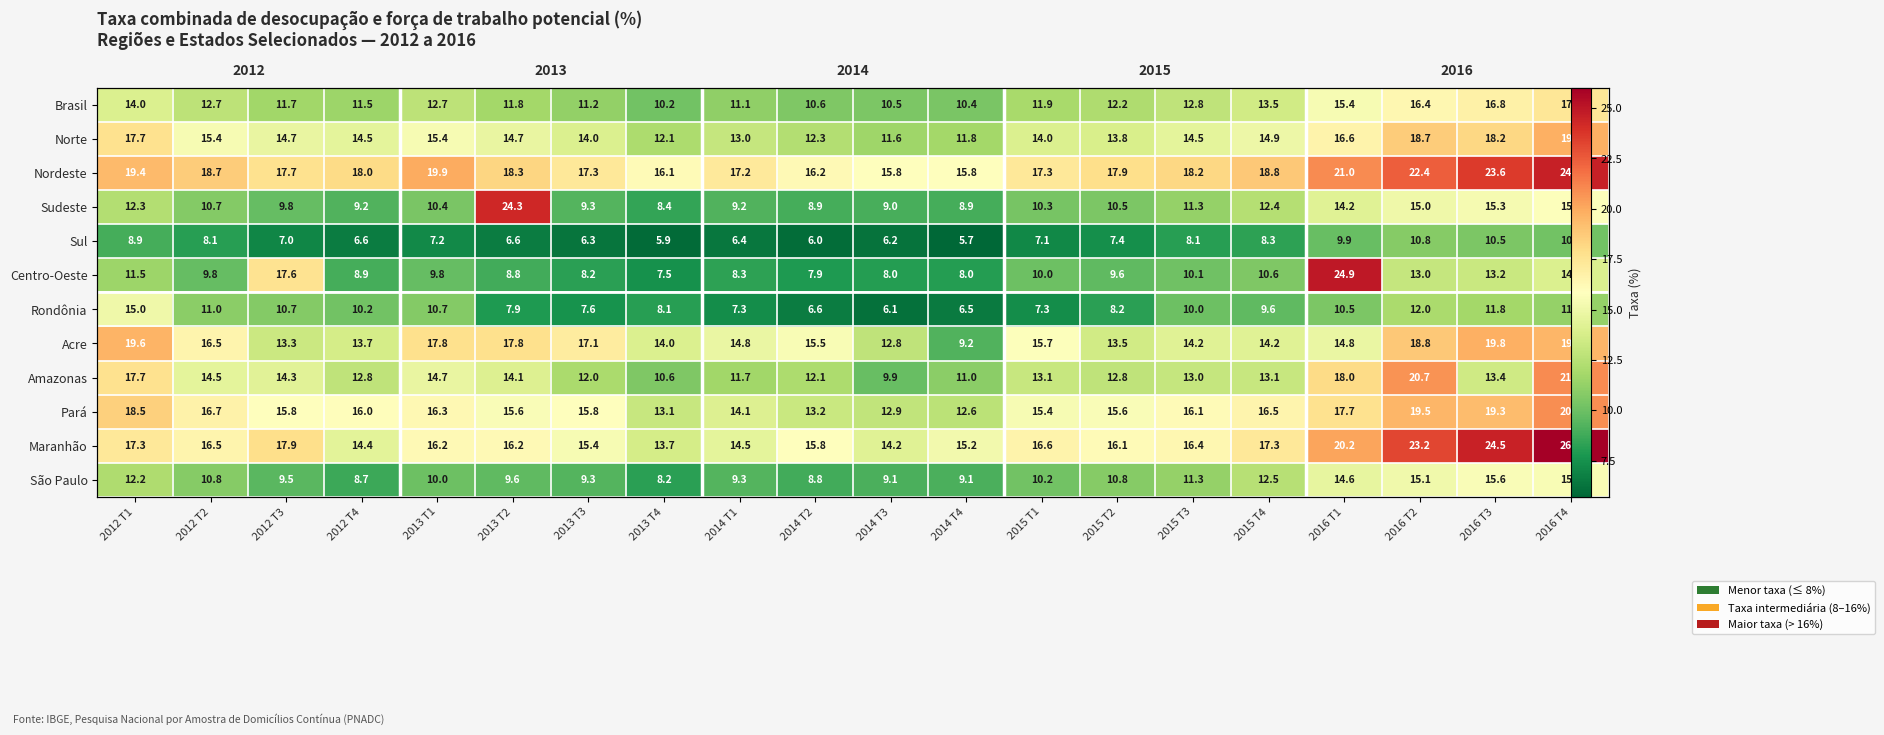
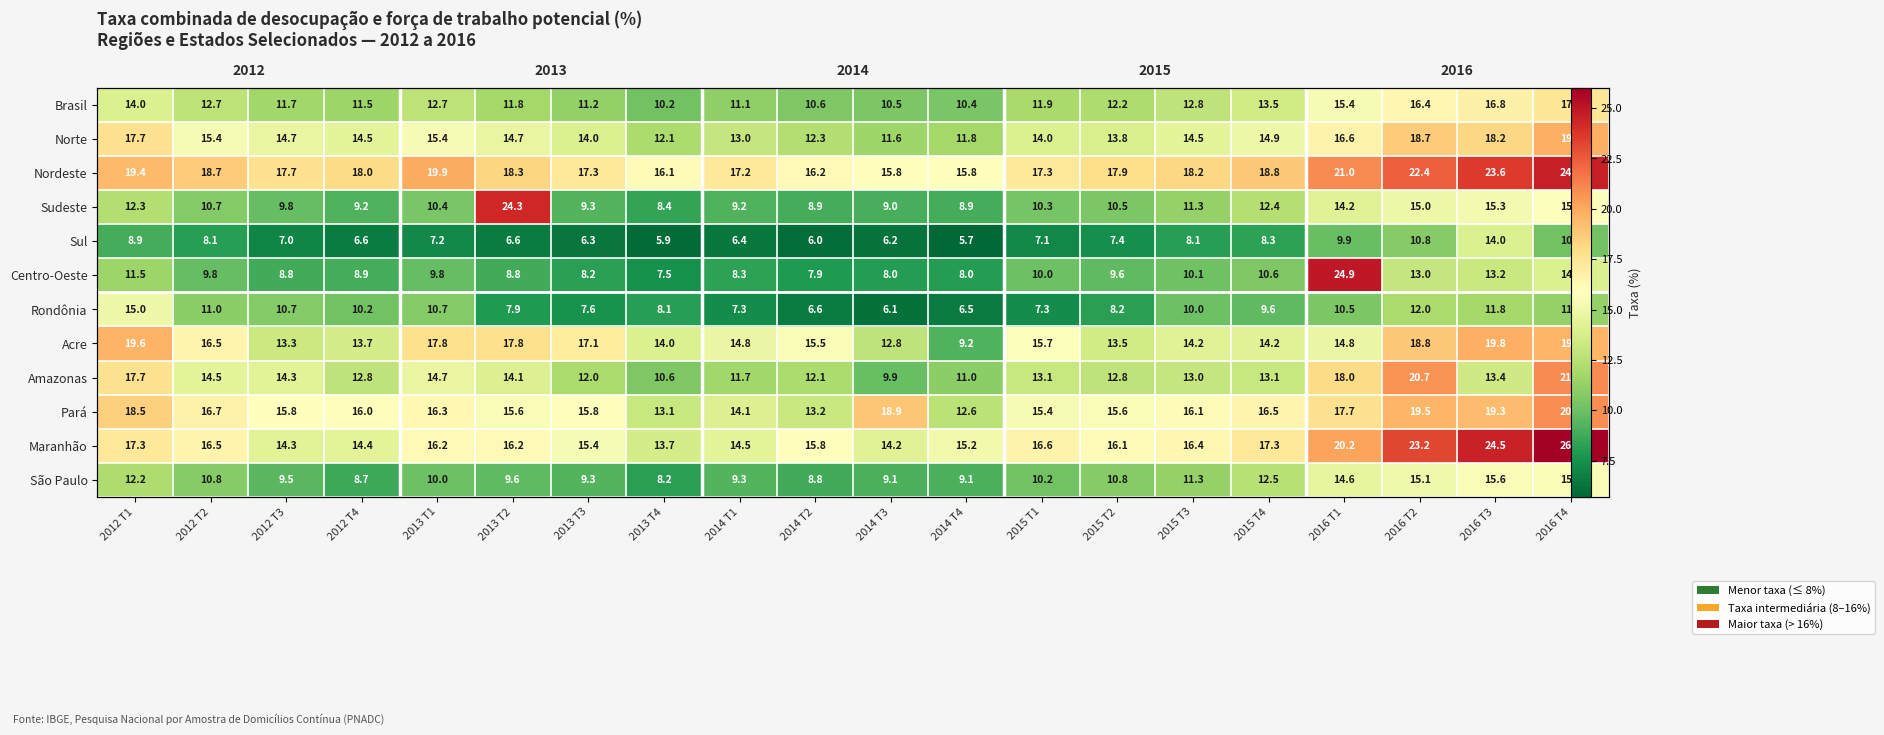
  {
    "Sul": {
      "2012 T1": 8.9,
      "2012 T2": 8.1,
      "2012 T3": 7.0,
      "2012 T4": 6.6,
      "2013 T1": 7.2,
      "2013 T2": 6.6,
      "2013 T3": 6.3,
      "2013 T4": 5.9,
      "2014 T1": 6.4,
      "2014 T2": 6.0,
      "2014 T3": 6.2,
      "2014 T4": 5.7,
      "2015 T1": 7.1,
      "2015 T2": 7.4,
      "2015 T3": 8.1,
      "2015 T4": 8.3,
      "2016 T1": 9.9,
      "2016 T2": 10.8,
-     "2016 T3": 10.5,
+     "2016 T3": 14.0,
      "2016 T4": 10.2
    },
    "Centro-Oeste": {
      "2012 T1": 11.5,
      "2012 T2": 9.8,
-     "2012 T3": 17.6,
+     "2012 T3": 8.8,
      "2012 T4": 8.9,
      "2013 T1": 9.8,
      "2013 T2": 8.8,
      "2013 T3": 8.2,
      "2013 T4": 7.5,
      "2014 T1": 8.3,
      "2014 T2": 7.9,
      "2014 T3": 8.0,
      "2014 T4": 8.0,
      "2015 T1": 10.0,
      "2015 T2": 9.6,
      "2015 T3": 10.1,
      "2015 T4": 10.6,
      "2016 T1": 24.9,
      "2016 T2": 13.0,
      "2016 T3": 13.2,
      "2016 T4": 14.0
    },
    "Pará": {
      "2012 T1": 18.5,
      "2012 T2": 16.7,
      "2012 T3": 15.8,
      "2012 T4": 16.0,
      "2013 T1": 16.3,
      "2013 T2": 15.6,
      "2013 T3": 15.8,
      "2013 T4": 13.1,
      "2014 T1": 14.1,
      "2014 T2": 13.2,
-     "2014 T3": 12.9,
+     "2014 T3": 18.9,
      "2014 T4": 12.6,
      "2015 T1": 15.4,
      "2015 T2": 15.6,
      "2015 T3": 16.1,
      "2015 T4": 16.5,
      "2016 T1": 17.7,
      "2016 T2": 19.5,
      "2016 T3": 19.3,
      "2016 T4": 20.9
    },
    "Maranhão": {
      "2012 T1": 17.3,
      "2012 T2": 16.5,
-     "2012 T3": 17.9,
+     "2012 T3": 14.3,
      "2012 T4": 14.4,
      "2013 T1": 16.2,
      "2013 T2": 16.2,
      "2013 T3": 15.4,
      "2013 T4": 13.7,
      "2014 T1": 14.5,
      "2014 T2": 15.8,
      "2014 T3": 14.2,
      "2014 T4": 15.2,
      "2015 T1": 16.6,
      "2015 T2": 16.1,
      "2015 T3": 16.4,
      "2015 T4": 17.3,
      "2016 T1": 20.2,
      "2016 T2": 23.2,
      "2016 T3": 24.5,
      "2016 T4": 26.0
    }
  }
